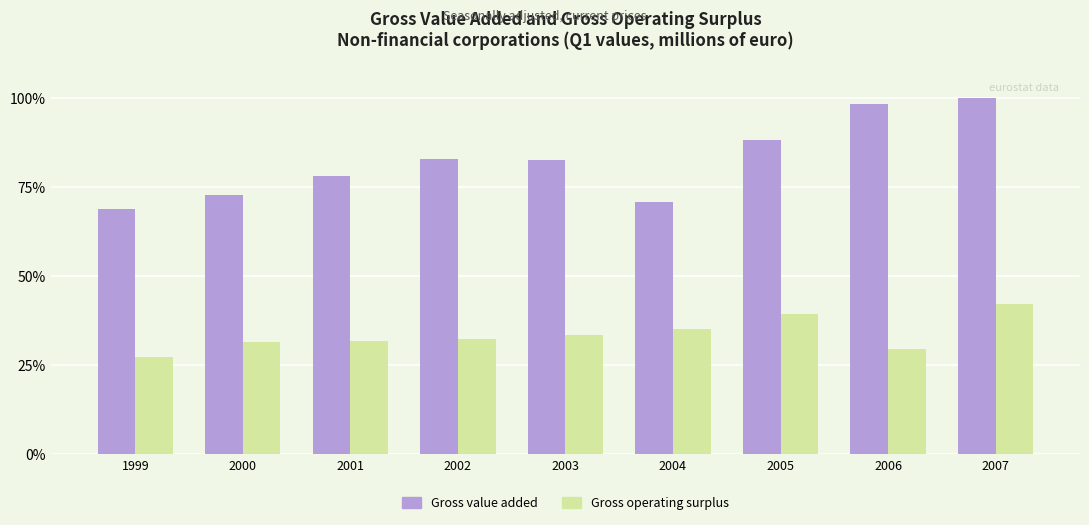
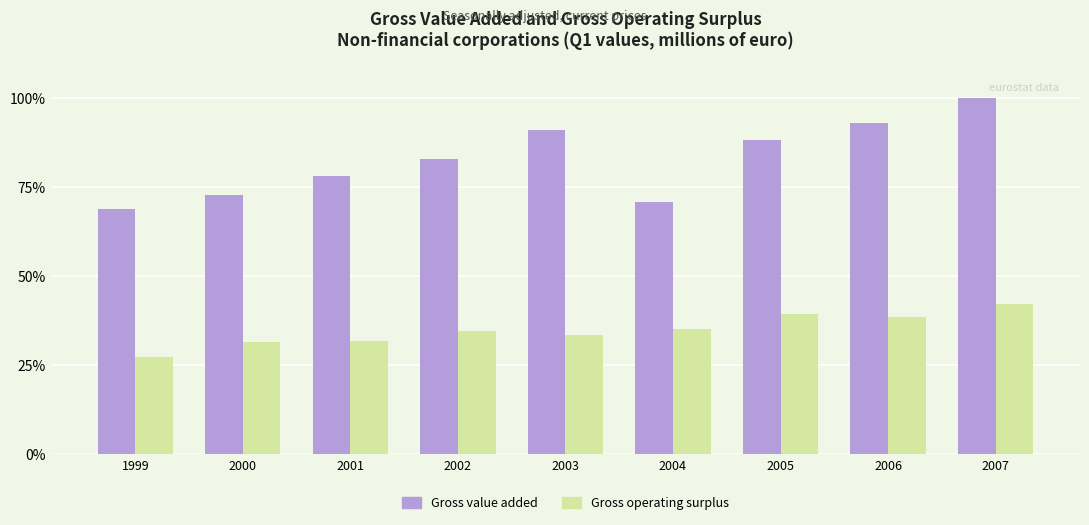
  {
    "Gross value added": {
      "1999": "69%",
      "2000": "73%",
      "2001": "78%",
      "2002": "83%",
-     "2003": "83%",
+     "2003": "91%",
      "2004": "71%",
      "2005": "88%",
-     "2006": "98%",
+     "2006": "93%",
      "2007": "100%"
    },
    "Gross operating surplus": {
      "1999": "27%",
      "2000": "32%",
      "2001": "32%",
-     "2002": "32%",
+     "2002": "35%",
      "2003": "33%",
      "2004": "35%",
      "2005": "39%",
-     "2006": "30%",
+     "2006": "38%",
      "2007": "42%"
    }
  }
